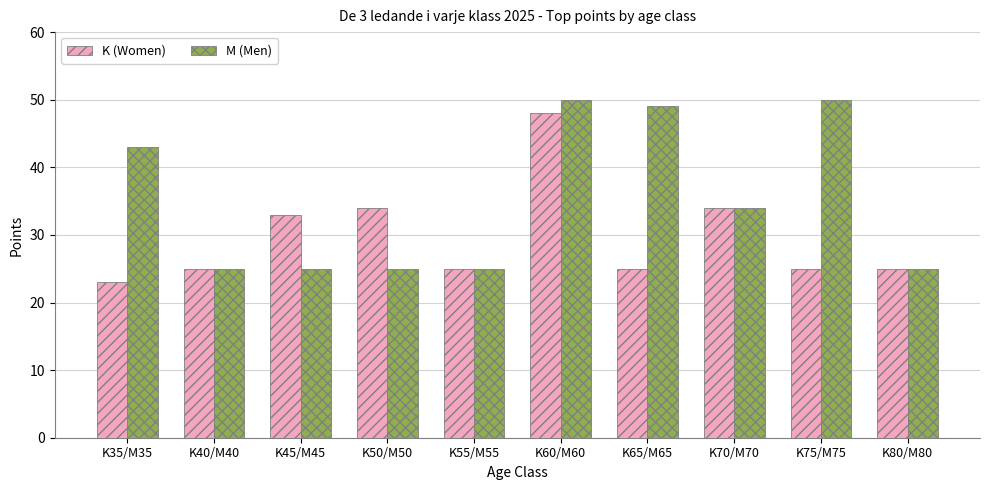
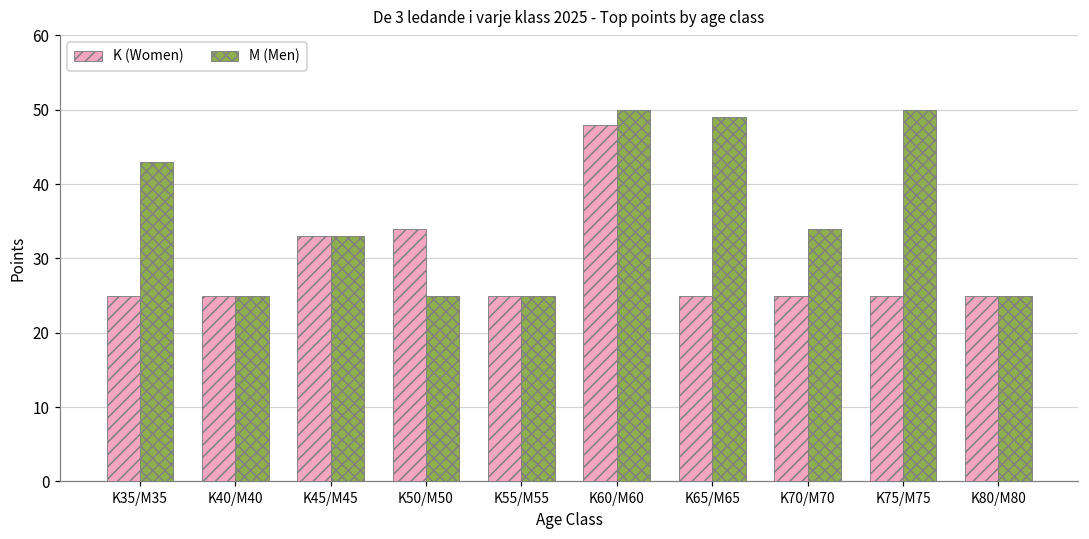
  {
    "K (Women)": {
-     "K35/M35": 23,
+     "K35/M35": 25,
      "K40/M40": 25,
      "K45/M45": 33,
      "K50/M50": 34,
      "K55/M55": 25,
      "K60/M60": 48,
      "K65/M65": 25,
-     "K70/M70": 34,
+     "K70/M70": 25,
      "K75/M75": 25,
      "K80/M80": 25
    },
    "M (Men)": {
      "K35/M35": 43,
      "K40/M40": 25,
-     "K45/M45": 25,
+     "K45/M45": 33,
      "K50/M50": 25,
      "K55/M55": 25,
      "K60/M60": 50,
      "K65/M65": 49,
      "K70/M70": 34,
      "K75/M75": 50,
      "K80/M80": 25
    }
  }
